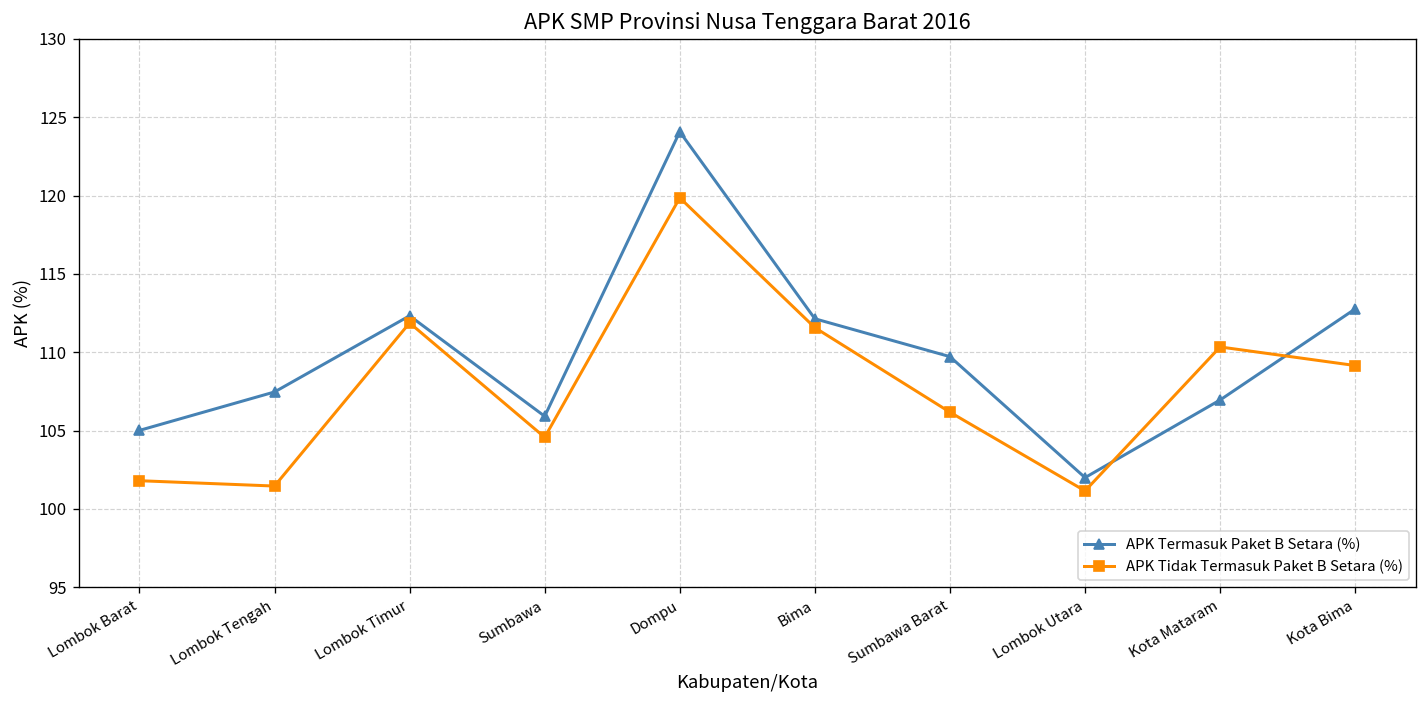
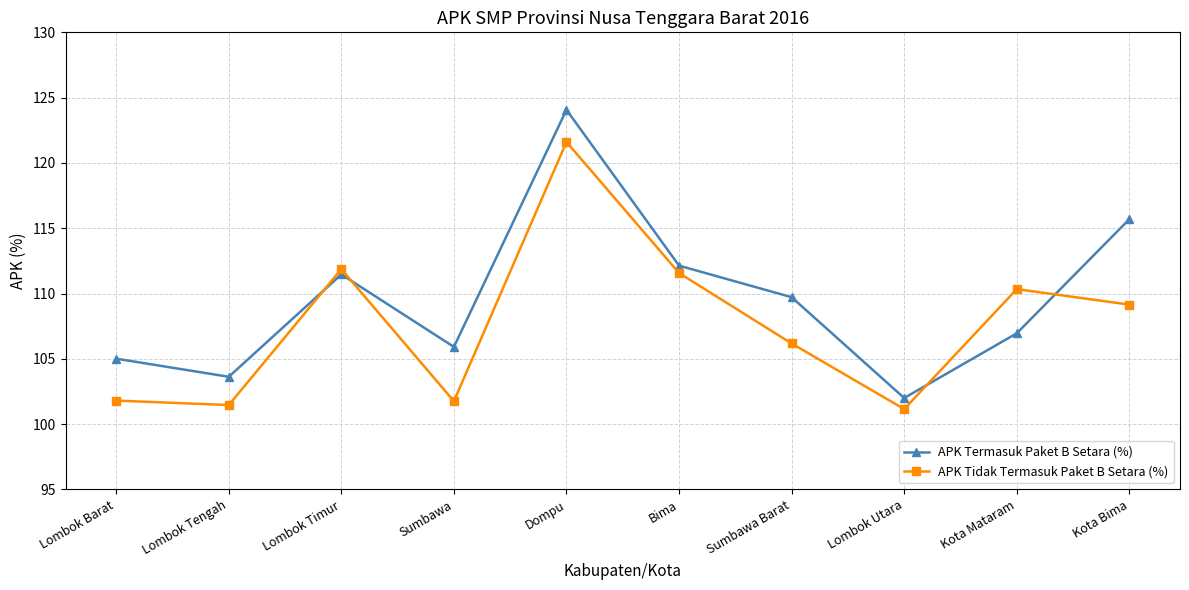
  {
    "APK Termasuk Paket B Setara (%)": {
      "Lombok Barat": 105.0,
-     "Lombok Tengah": 107.5,
-     "Lombok Timur": 112.3,
+     "Lombok Tengah": 103.6,
+     "Lombok Timur": 111.5,
      "Sumbawa": 105.9,
      "Dompu": 124.1,
      "Bima": 112.1,
      "Sumbawa Barat": 109.7,
      "Lombok Utara": 102.0,
      "Kota Mataram": 107.0,
-     "Kota Bima": 112.8
+     "Kota Bima": 115.7
    },
    "APK Tidak Termasuk Paket B Setara (%)": {
      "Lombok Barat": 101.8,
      "Lombok Tengah": 101.5,
      "Lombok Timur": 111.9,
-     "Sumbawa": 104.6,
-     "Dompu": 119.9,
+     "Sumbawa": 101.8,
+     "Dompu": 121.6,
      "Bima": 111.6,
      "Sumbawa Barat": 106.2,
      "Lombok Utara": 101.2,
      "Kota Mataram": 110.3,
      "Kota Bima": 109.2
    }
  }
